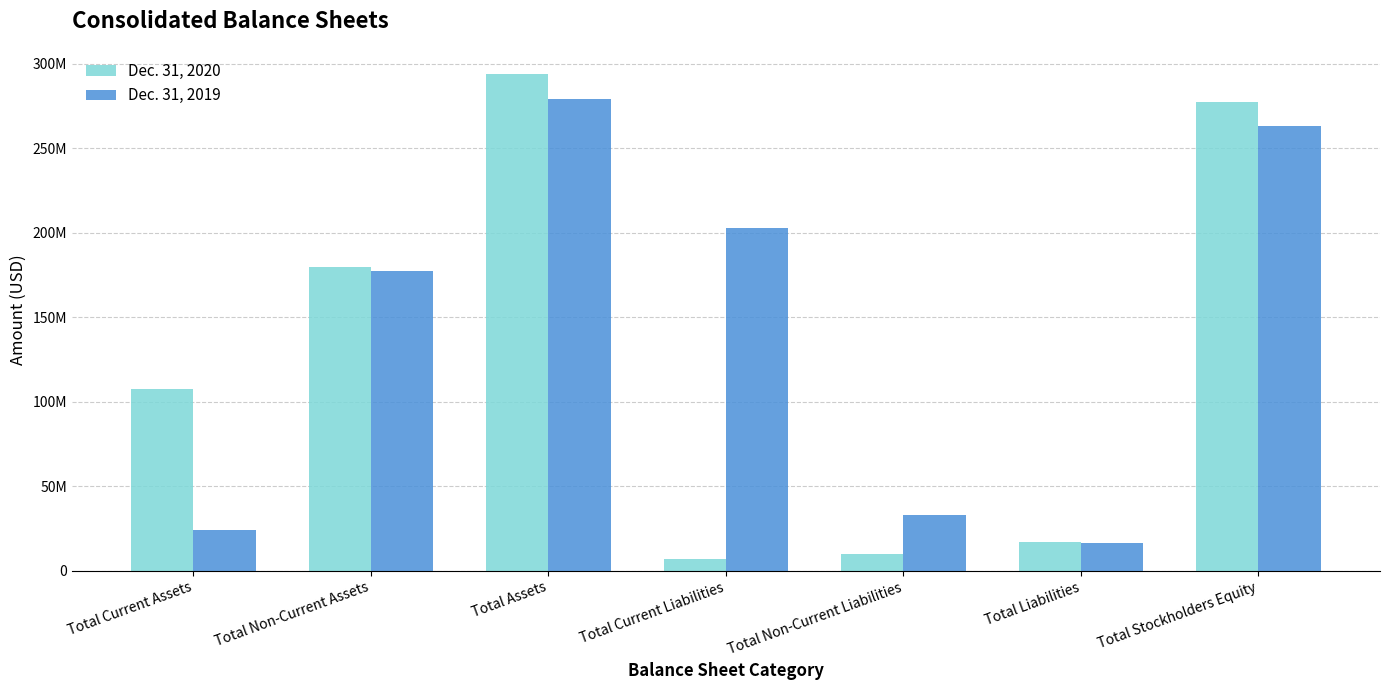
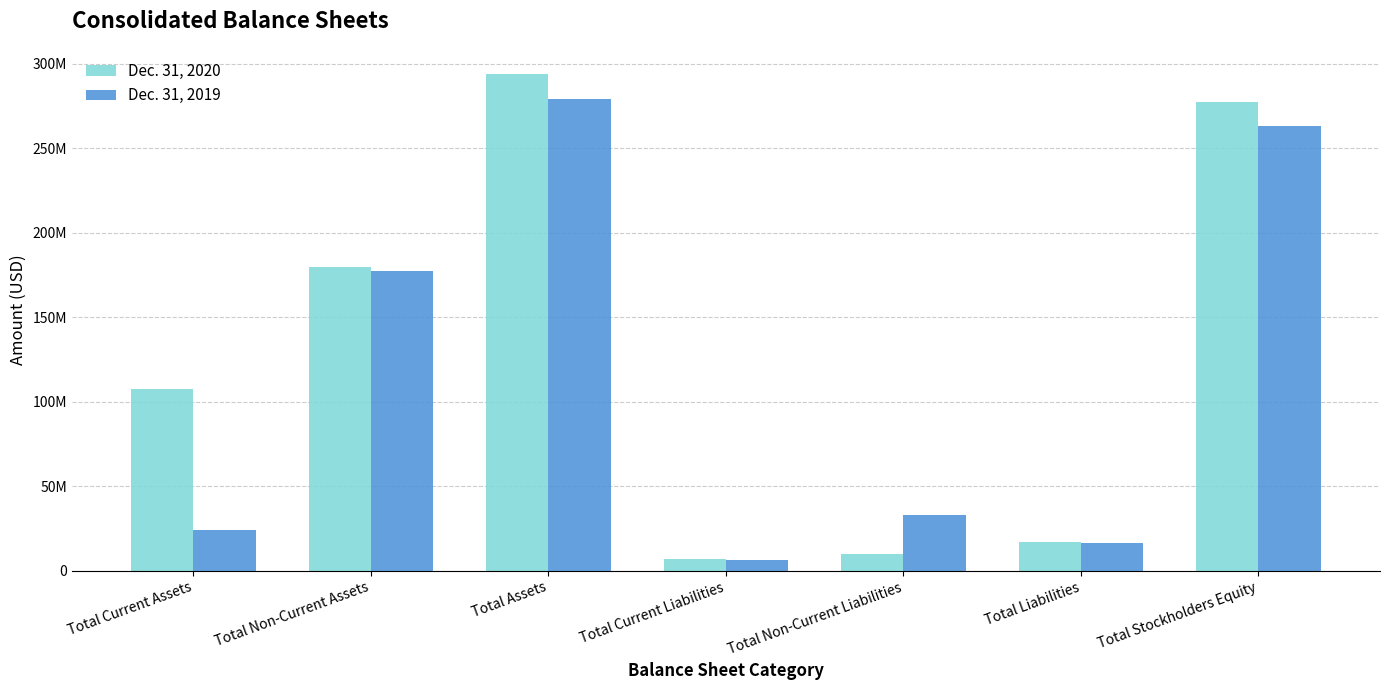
  {
    "Dec. 31, 2020": {
      "Total Current Assets": 107000000,
      "Total Non-Current Assets": 180000000,
      "Total Assets": 294000000,
      "Total Current Liabilities": 7000000,
      "Total Non-Current Liabilities": 10000000,
      "Total Liabilities": 17000000,
      "Total Stockholders Equity": 277000000
    },
    "Dec. 31, 2019": {
      "Total Current Assets": 24000000,
      "Total Non-Current Assets": 177000000,
      "Total Assets": 279000000,
-     "Total Current Liabilities": 203000000,
+     "Total Current Liabilities": 6000000,
      "Total Non-Current Liabilities": 33000000,
      "Total Liabilities": 16000000,
      "Total Stockholders Equity": 263000000
    }
  }
